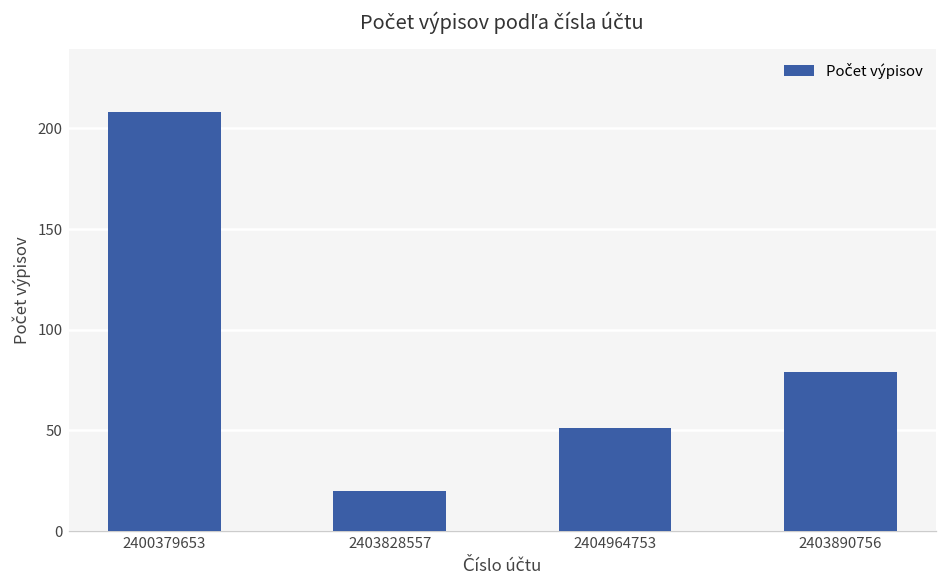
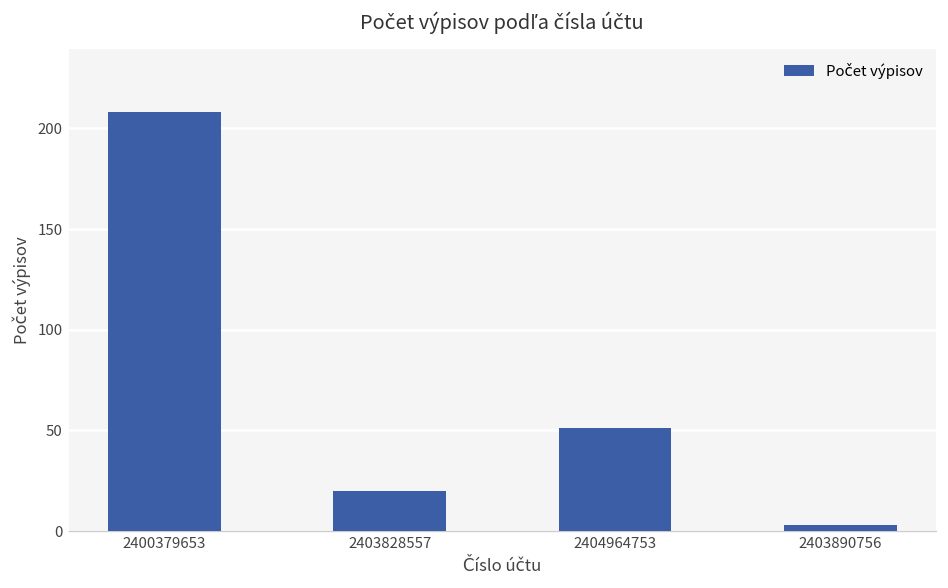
  {
    "2400379653": 208,
    "2403828557": 20,
    "2404964753": 51,
-   "2403890756": 79
+   "2403890756": 3
  }
